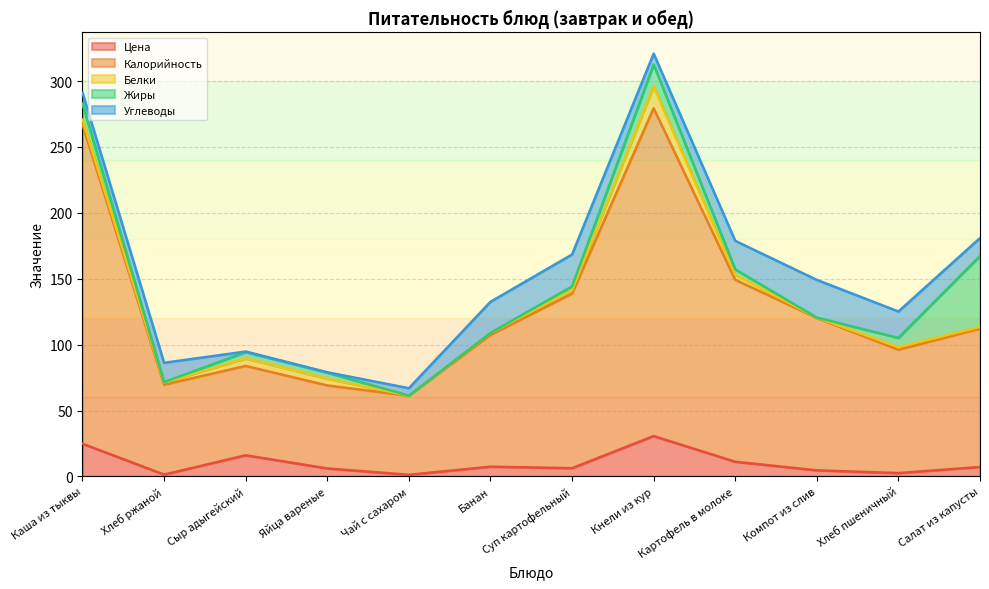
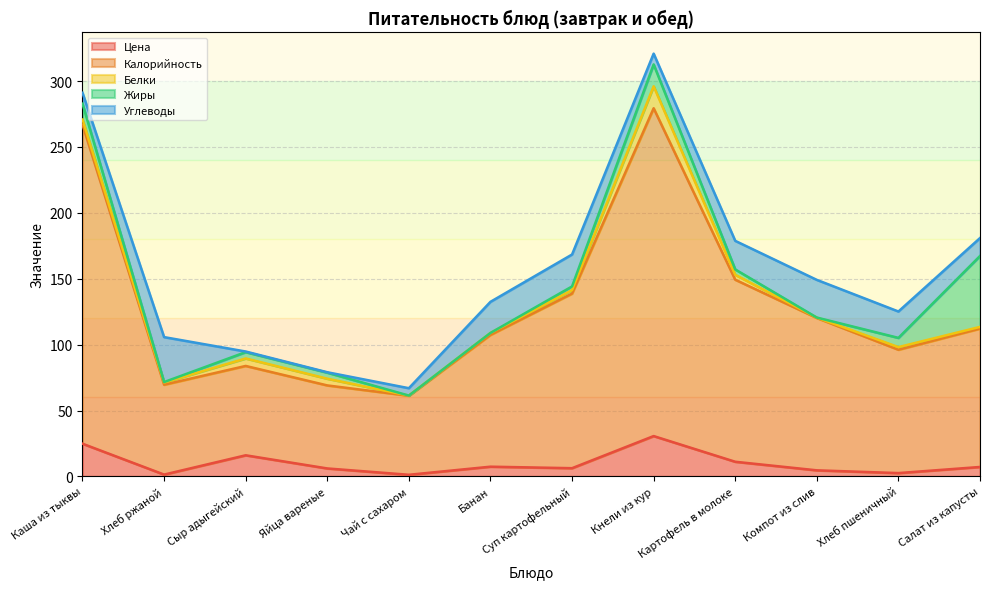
  {
    "Жиры": {
      "Каша из тыквы": 12,
      "Суп картофельный": 3,
      "Кнели из кур": 17,
      "Картофель в молоке": 4,
      "Хлеб пшеничный": 7,
      "Салат из капусты": 54
    },
    "Углеводы": {
      "Каша из тыквы": 8,
-     "Хлеб ржаной": 15,
+     "Хлеб ржаной": 34,
      "Чай с сахаром": 6,
      "Банан": 24,
      "Суп картофельный": 24,
      "Кнели из кур": 8,
      "Картофель в молоке": 22,
      "Компот из слив": 29,
      "Хлеб пшеничный": 20,
      "Салат из капусты": 14
    }
  }
